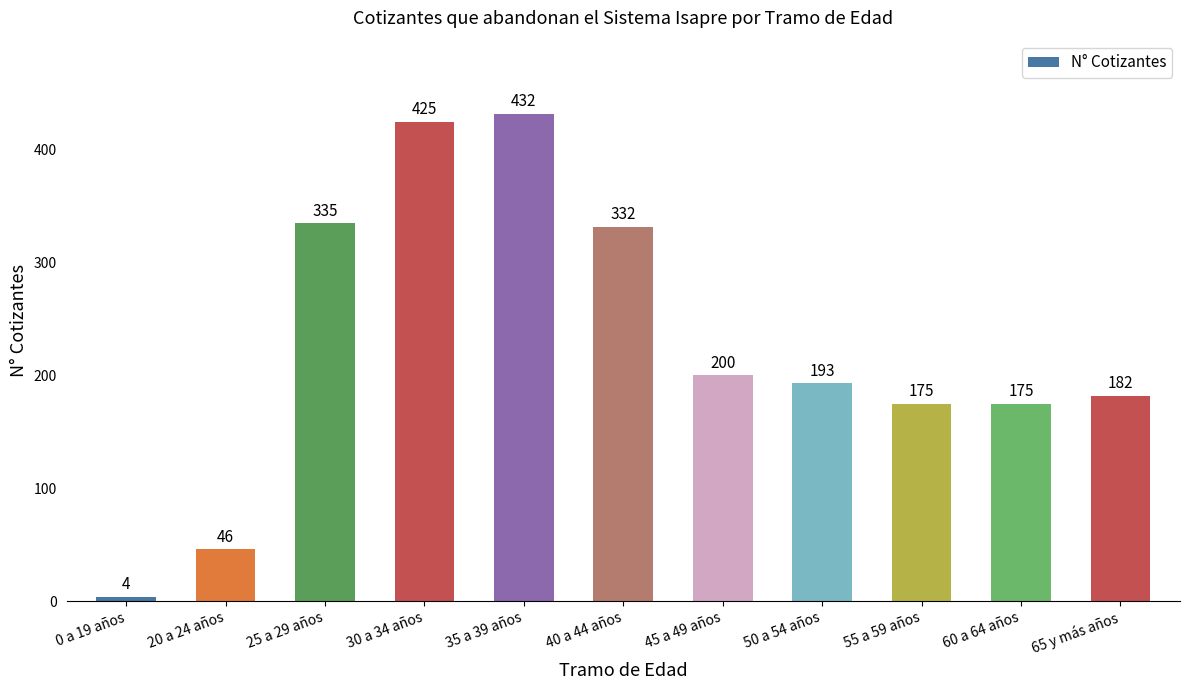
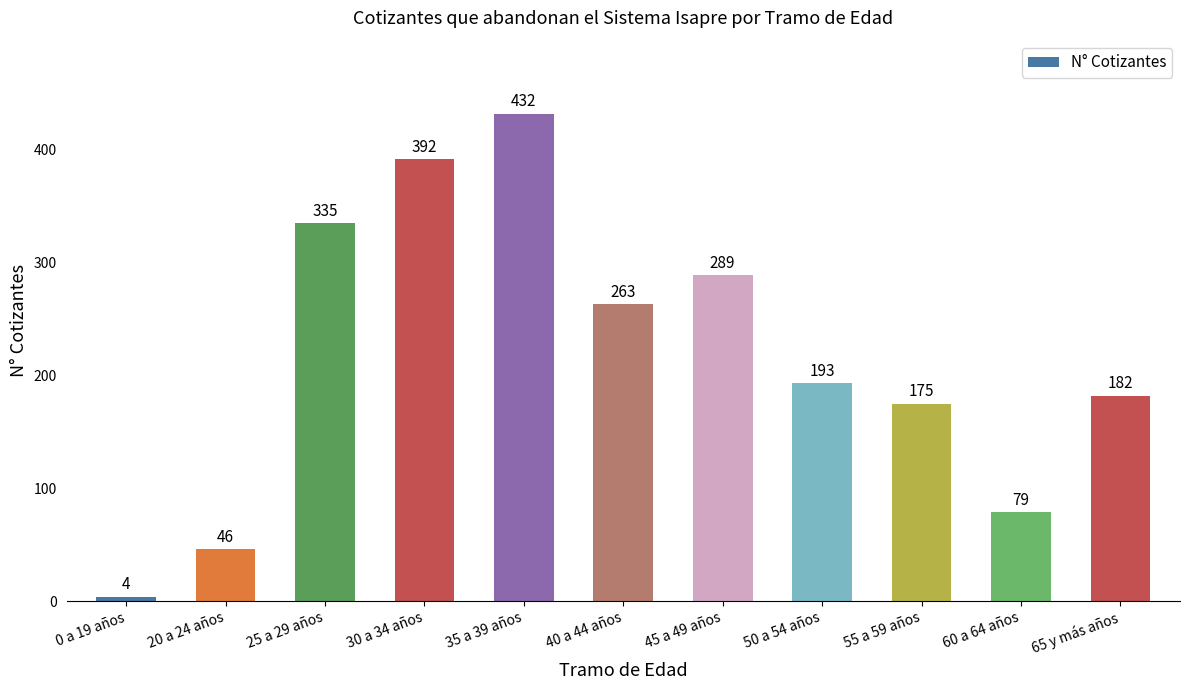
  {
    "0 a 19 años": 4,
    "20 a 24 años": 46,
    "25 a 29 años": 335,
-   "30 a 34 años": 425,
+   "30 a 34 años": 392,
    "35 a 39 años": 432,
-   "40 a 44 años": 332,
-   "45 a 49 años": 200,
+   "40 a 44 años": 263,
+   "45 a 49 años": 289,
    "50 a 54 años": 193,
    "55 a 59 años": 175,
-   "60 a 64 años": 175,
+   "60 a 64 años": 79,
    "65 y más años": 182
  }
